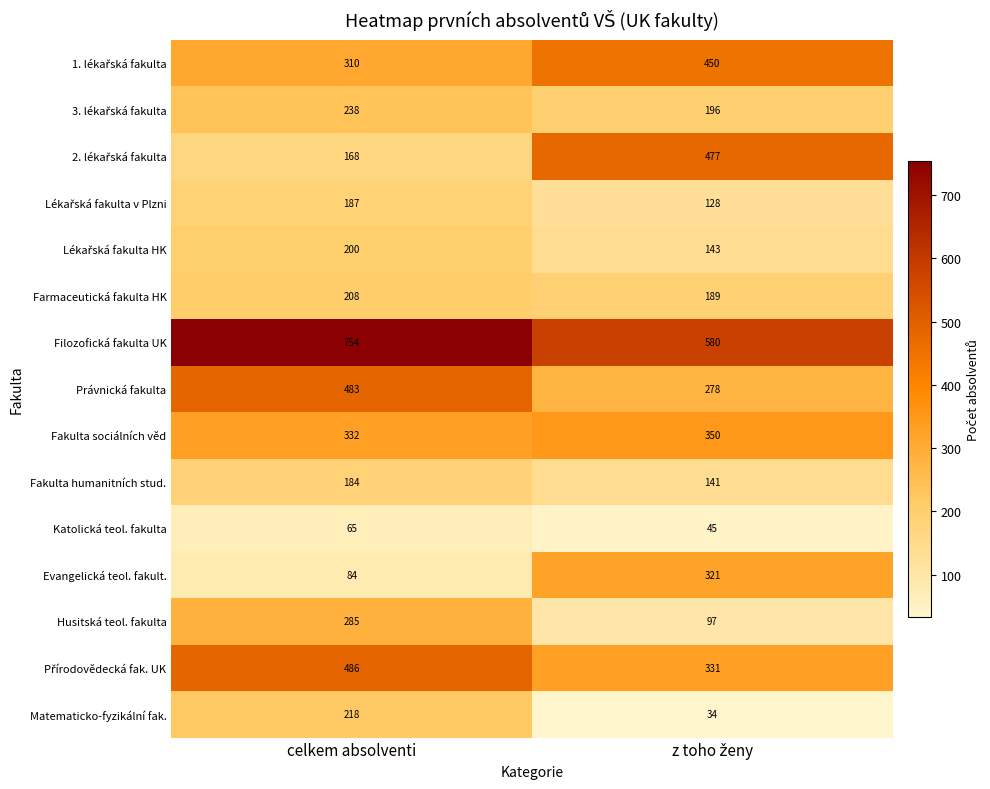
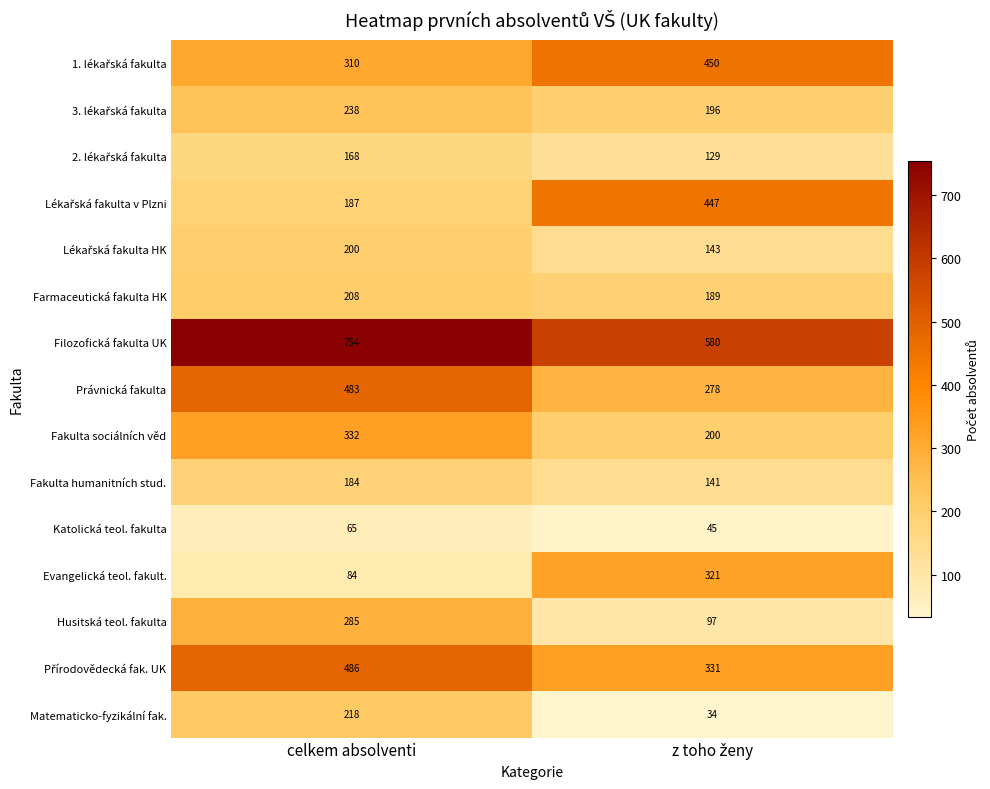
  {
    "1. lékařská fakulta": {
      "celkem absolventi": 310,
      "z toho ženy": 450
    },
    "3. lékařská fakulta": {
      "celkem absolventi": 238,
      "z toho ženy": 196
    },
    "2. lékařská fakulta": {
      "celkem absolventi": 168,
-     "z toho ženy": 477
+     "z toho ženy": 129
    },
    "Lékařská fakulta v Plzni": {
      "celkem absolventi": 187,
-     "z toho ženy": 128
+     "z toho ženy": 447
    },
    "Lékařská fakulta HK": {
      "celkem absolventi": 200,
      "z toho ženy": 143
    },
    "Farmaceutická fakulta HK": {
      "celkem absolventi": 208,
      "z toho ženy": 189
    },
    "Filozofická fakulta UK": {
      "celkem absolventi": 754,
      "z toho ženy": 580
    },
    "Právnická fakulta": {
      "celkem absolventi": 483,
      "z toho ženy": 278
    },
    "Fakulta sociálních věd": {
      "celkem absolventi": 332,
-     "z toho ženy": 350
+     "z toho ženy": 200
    },
    "Fakulta humanitních stud.": {
      "celkem absolventi": 184,
      "z toho ženy": 141
    },
    "Katolická teol. fakulta": {
      "celkem absolventi": 65,
      "z toho ženy": 45
    },
    "Evangelická teol. fakult.": {
      "celkem absolventi": 84,
      "z toho ženy": 321
    },
    "Husitská teol. fakulta": {
      "celkem absolventi": 285,
      "z toho ženy": 97
    },
    "Přírodovědecká fak. UK": {
      "celkem absolventi": 486,
      "z toho ženy": 331
    },
    "Matematicko-fyzikální fak.": {
      "celkem absolventi": 218,
      "z toho ženy": 34
    }
  }
